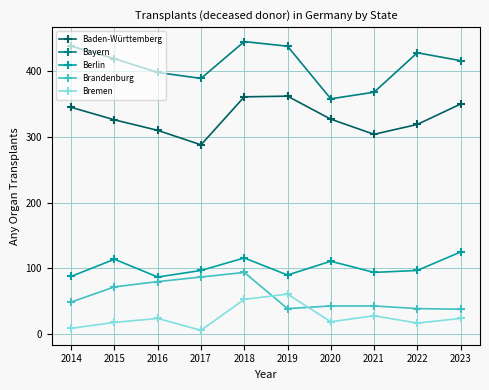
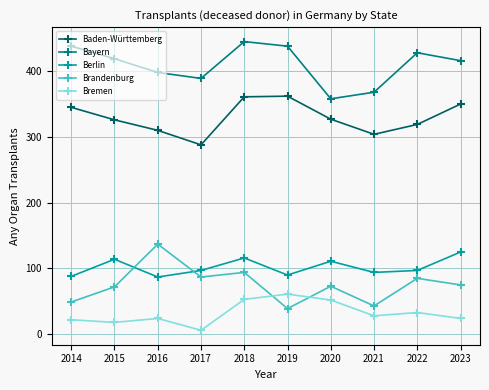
  {
    "Brandenburg": {
      "2014": 50,
      "2015": 70,
-     "2016": 80,
+     "2016": 140,
      "2017": 90,
      "2018": 90,
      "2019": 40,
-     "2020": 40,
+     "2020": 70,
      "2021": 40,
-     "2022": 40,
-     "2023": 40
+     "2022": 90,
+     "2023": 80
    },
    "Bremen": {
-     "2014": 10,
+     "2014": 20,
      "2015": 20,
      "2016": 20,
      "2017": 10,
      "2018": 50,
      "2019": 60,
-     "2020": 20,
+     "2020": 50,
      "2021": 30,
-     "2022": 20,
+     "2022": 30,
      "2023": 20
    }
  }
